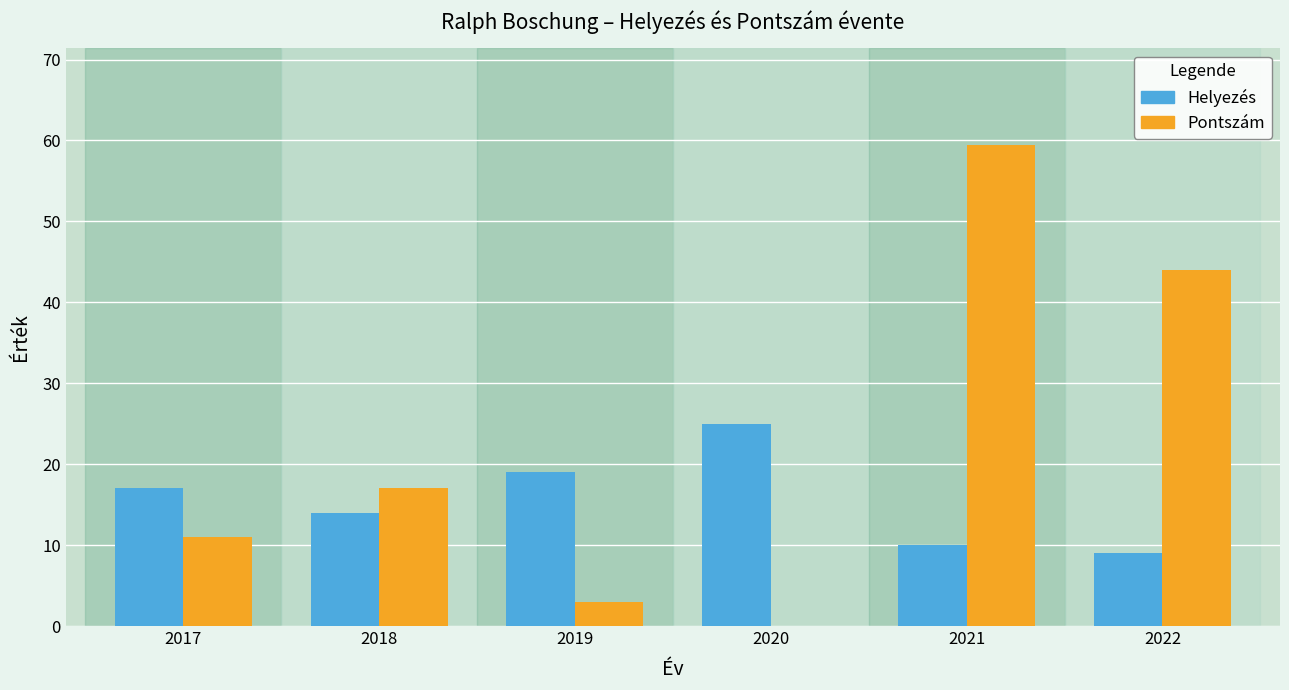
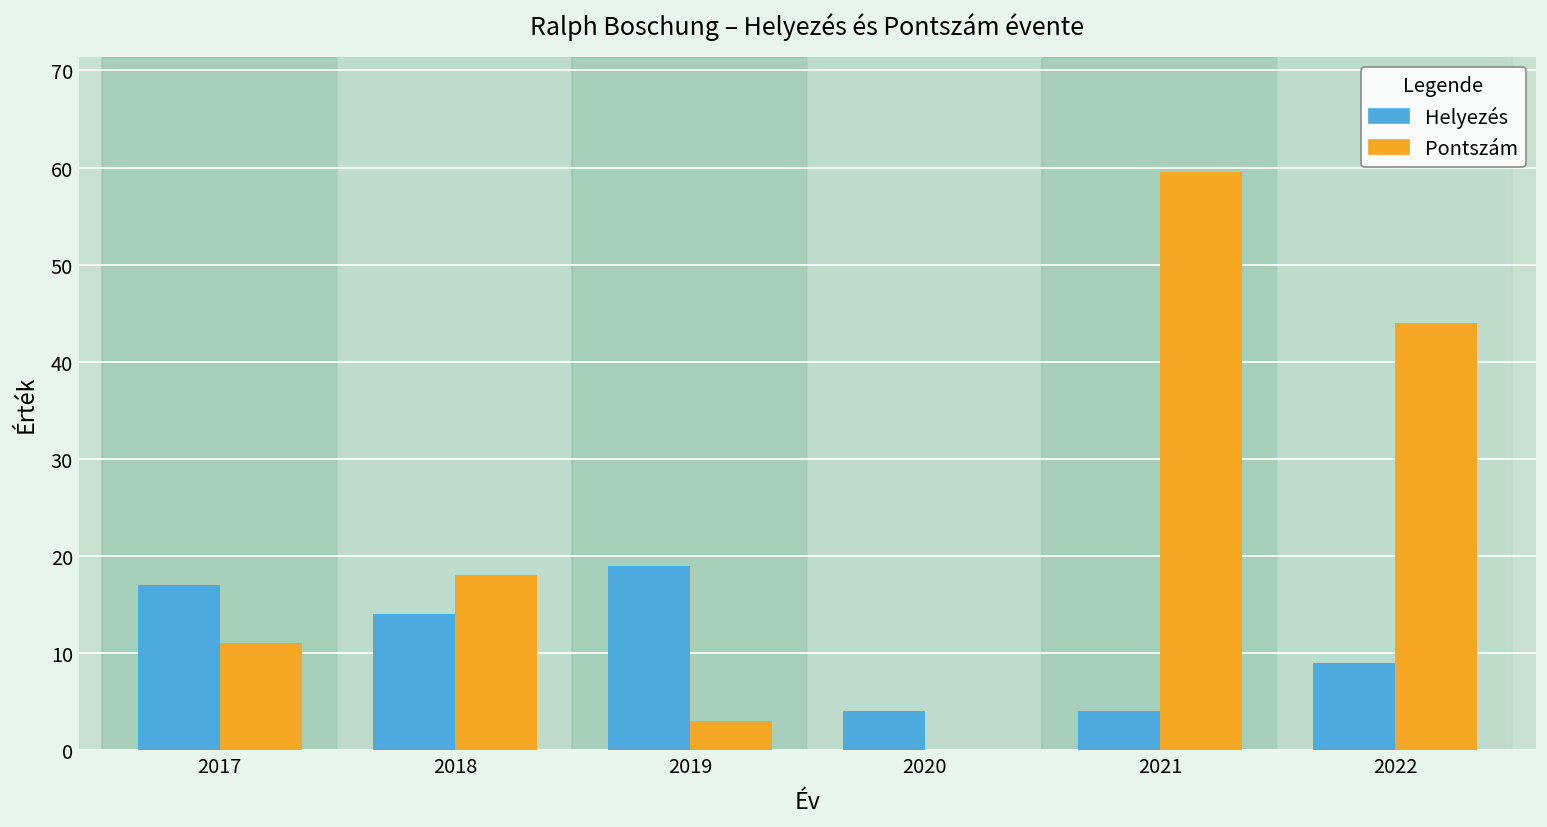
  {
    "Helyezés": {
      "2017": 17,
      "2018": 14,
      "2019": 19,
-     "2020": 25,
-     "2021": 10,
+     "2020": 4,
+     "2021": 4,
      "2022": 9
    },
    "Pontszám": {
      "2017": 11,
-     "2018": 17,
+     "2018": 18,
      "2019": 3,
      "2020": 0,
      "2021": 60,
      "2022": 44
    }
  }
